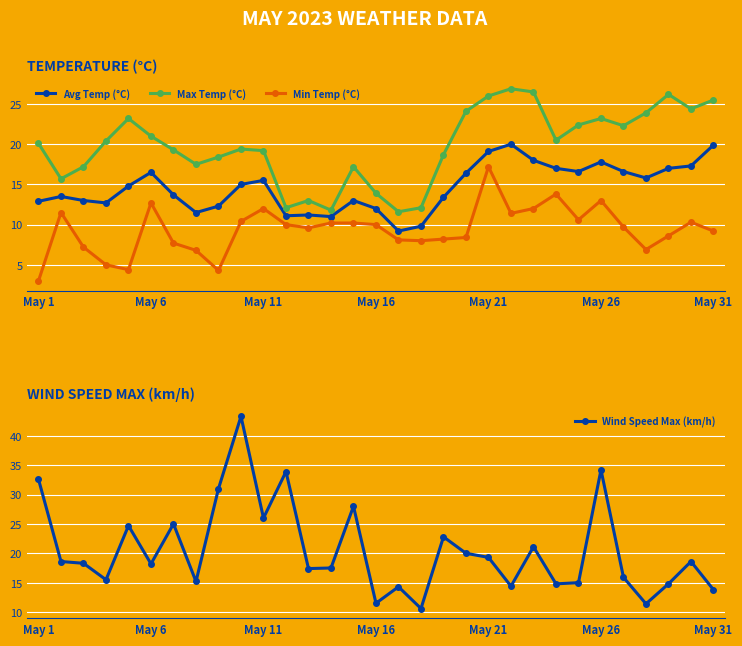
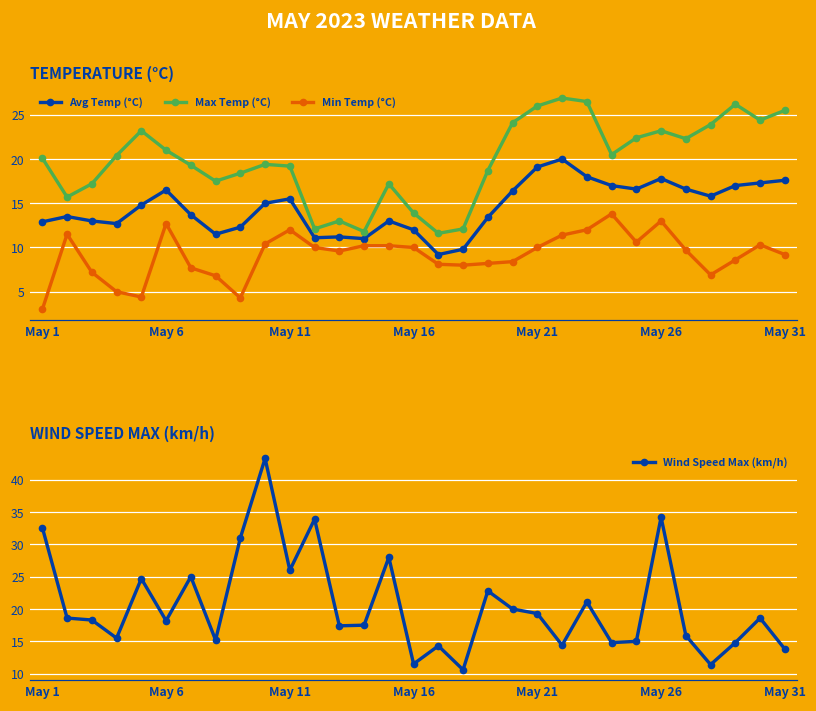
  {
    "TEMPERATURE (°C)": {
      "Avg Temp (°C)": {
        "May 1": 13,
        "May 6": 17,
        "May 11": 16,
        "May 16": 12,
        "May 21": 19,
        "May 26": 18,
-       "May 31": 20
+       "May 31": 18
      },
      "Max Temp (°C)": {
        "May 1": 20,
        "May 6": 21,
        "May 11": 19,
        "May 16": 14,
        "May 21": 26,
        "May 26": 23,
        "May 31": 26
      },
      "Min Temp (°C)": {
        "May 1": 3,
        "May 6": 13,
        "May 11": 12,
        "May 16": 10,
-       "May 21": 17,
+       "May 21": 10,
        "May 26": 13,
        "May 31": 9
      }
    },
    "WIND SPEED MAX (km/h)": {
      "May 1": 33,
      "May 6": 18,
      "May 11": 26,
      "May 16": 12,
      "May 21": 19,
      "May 26": 34,
      "May 31": 14
    }
  }
